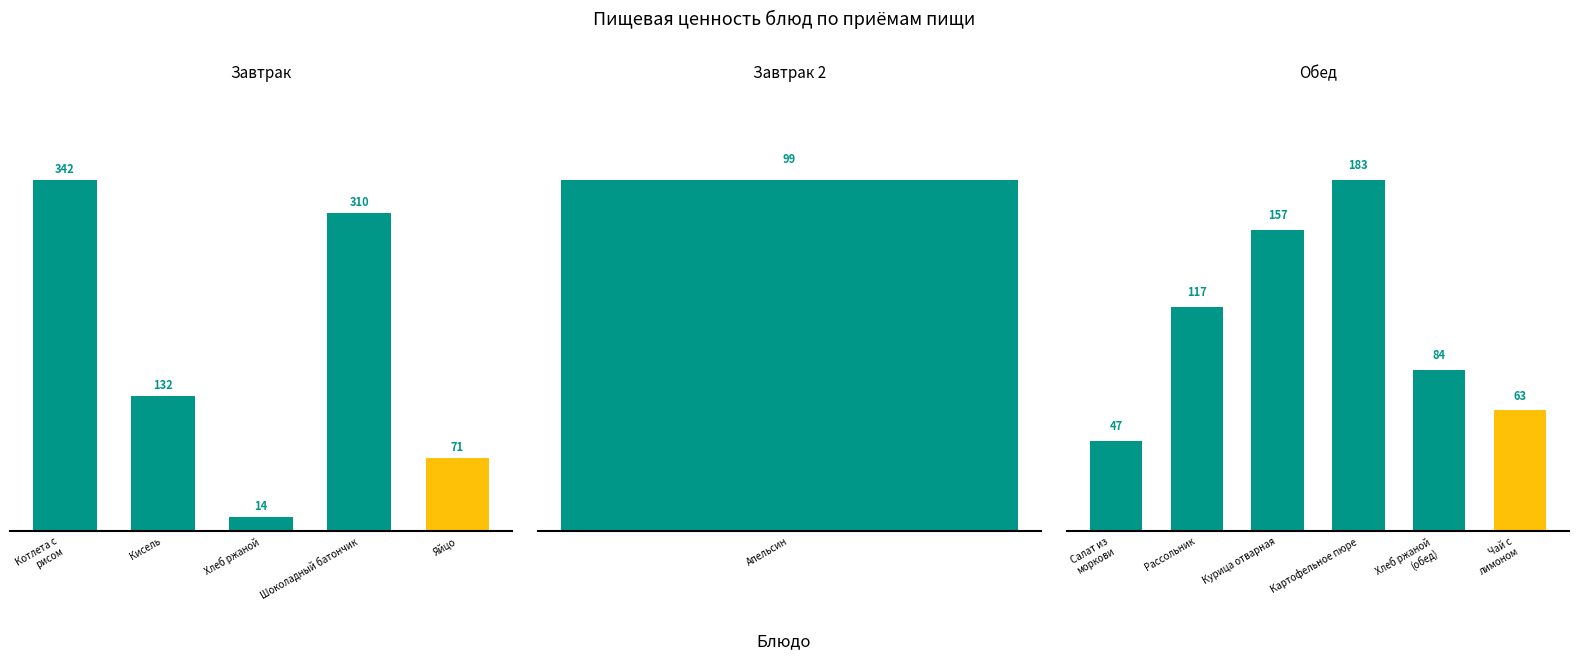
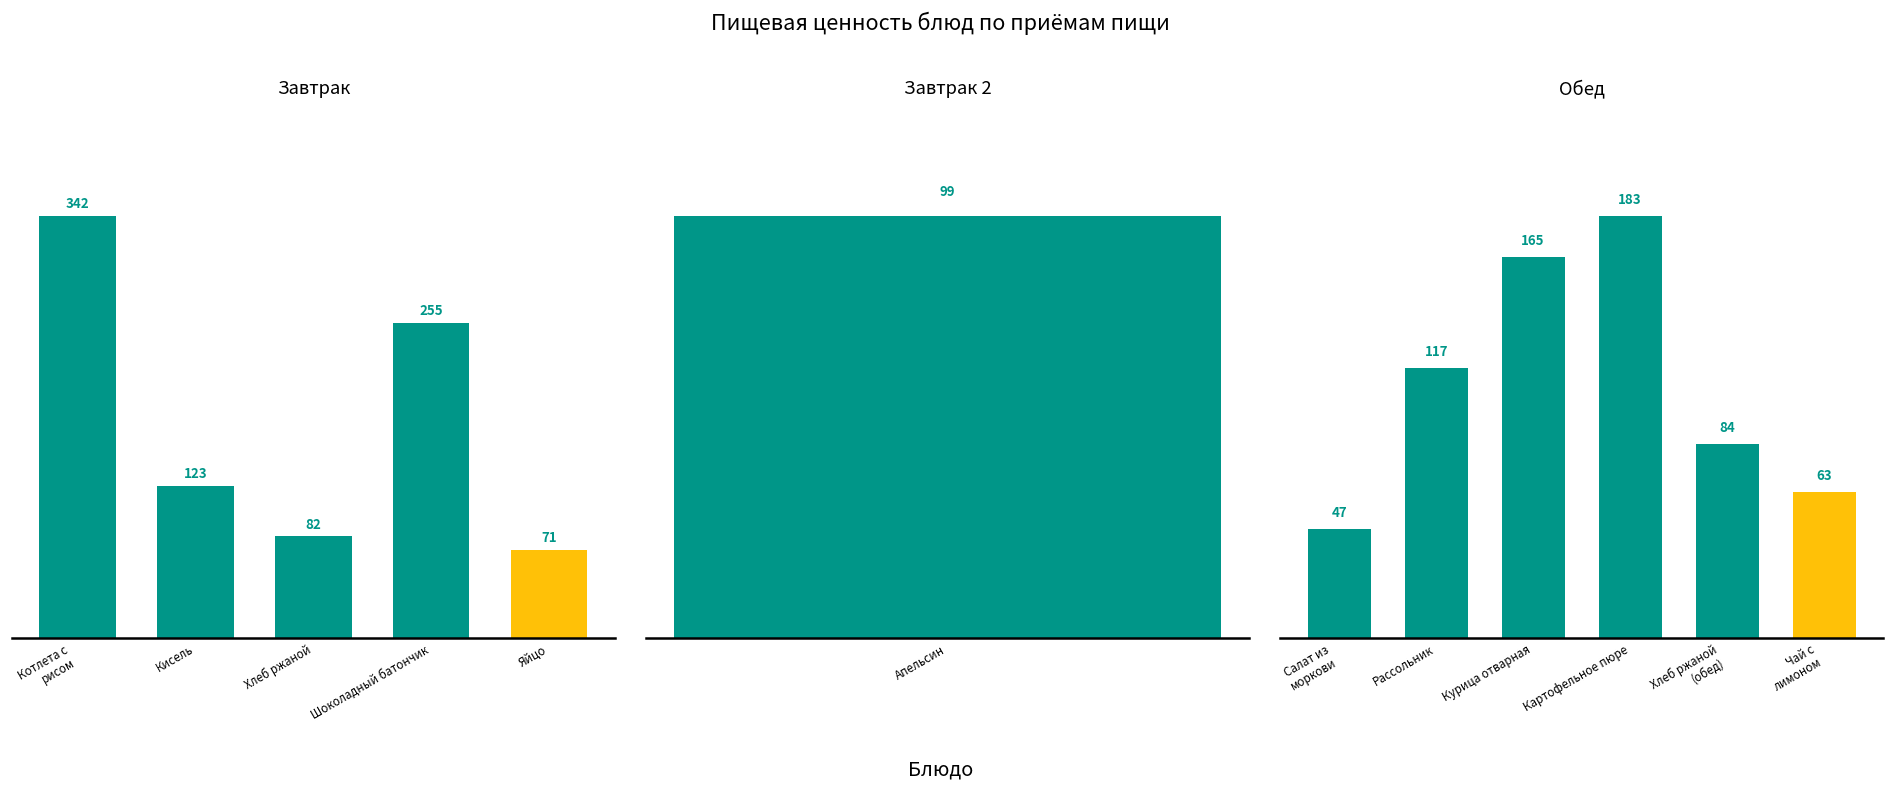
  {
    "Завтрак": {
      "Котлета с рисом": 342,
-     "Кисель": 132,
-     "Хлеб ржаной": 14,
-     "Шоколадный батончик": 310,
+     "Кисель": 123,
+     "Хлеб ржаной": 82,
+     "Шоколадный батончик": 255,
      "Яйцо": 71
    },
    "Завтрак 2": {
      "Апельсин": 99
    },
    "Обед": {
      "Салат из моркови": 47,
      "Рассольник": 117,
-     "Курица отварная": 157,
+     "Курица отварная": 165,
      "Картофельное пюре": 183,
      "Хлеб ржаной (обед)": 84,
      "Чай с лимоном": 63
    }
  }
